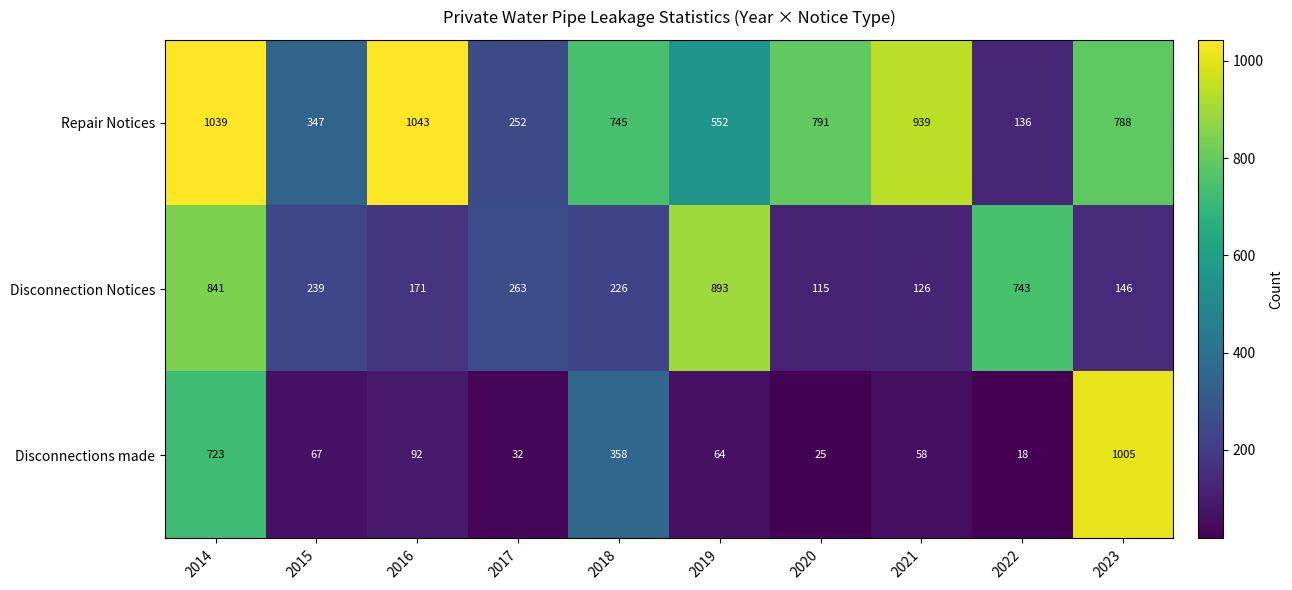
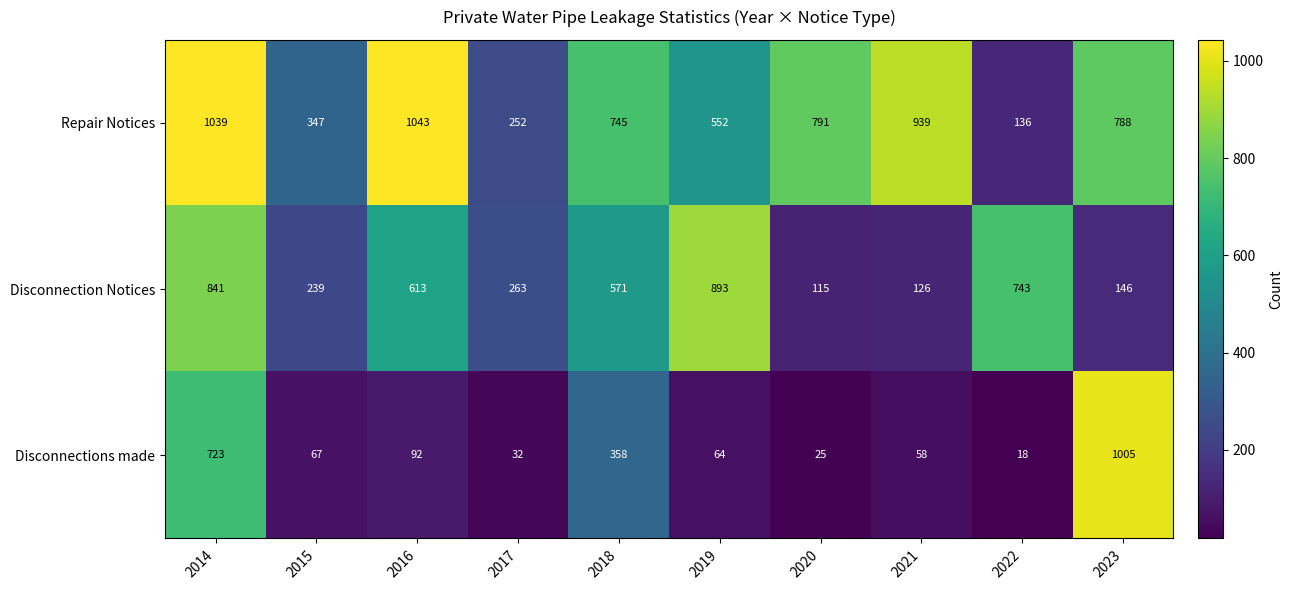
  {
    "Repair Notices": {
      "2014": 1039,
      "2015": 347,
      "2016": 1043,
      "2017": 252,
      "2018": 745,
      "2019": 552,
      "2020": 791,
      "2021": 939,
      "2022": 136,
      "2023": 788
    },
    "Disconnection Notices": {
      "2014": 841,
      "2015": 239,
-     "2016": 171,
+     "2016": 613,
      "2017": 263,
-     "2018": 226,
+     "2018": 571,
      "2019": 893,
      "2020": 115,
      "2021": 126,
      "2022": 743,
      "2023": 146
    },
    "Disconnections made": {
      "2014": 723,
      "2015": 67,
      "2016": 92,
      "2017": 32,
      "2018": 358,
      "2019": 64,
      "2020": 25,
      "2021": 58,
      "2022": 18,
      "2023": 1005
    }
  }
